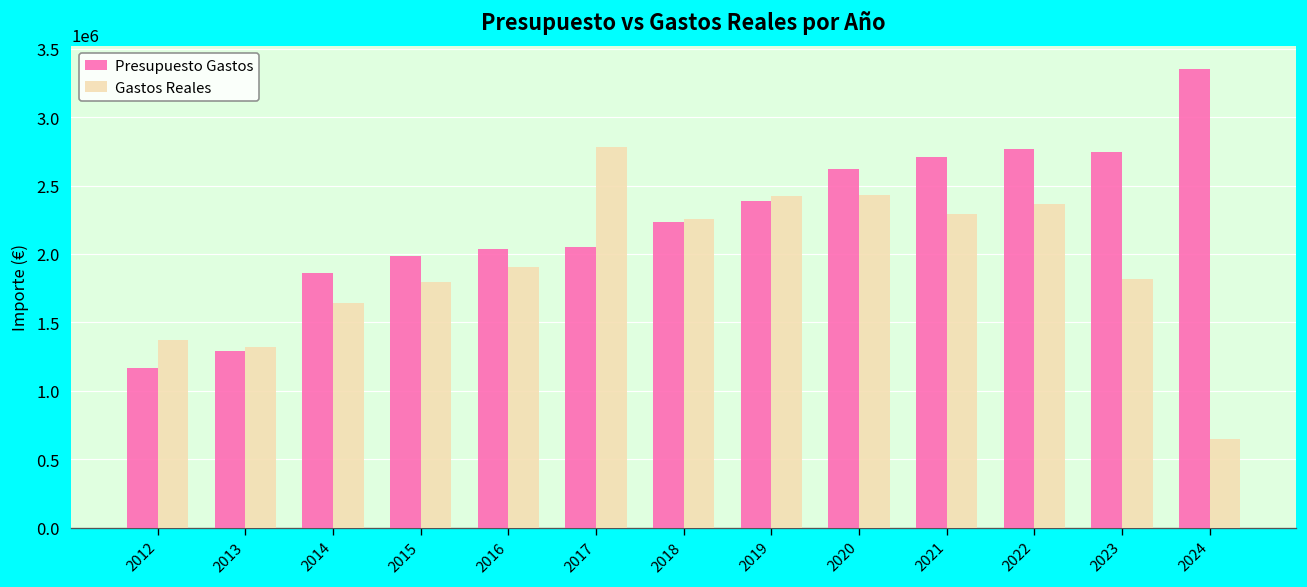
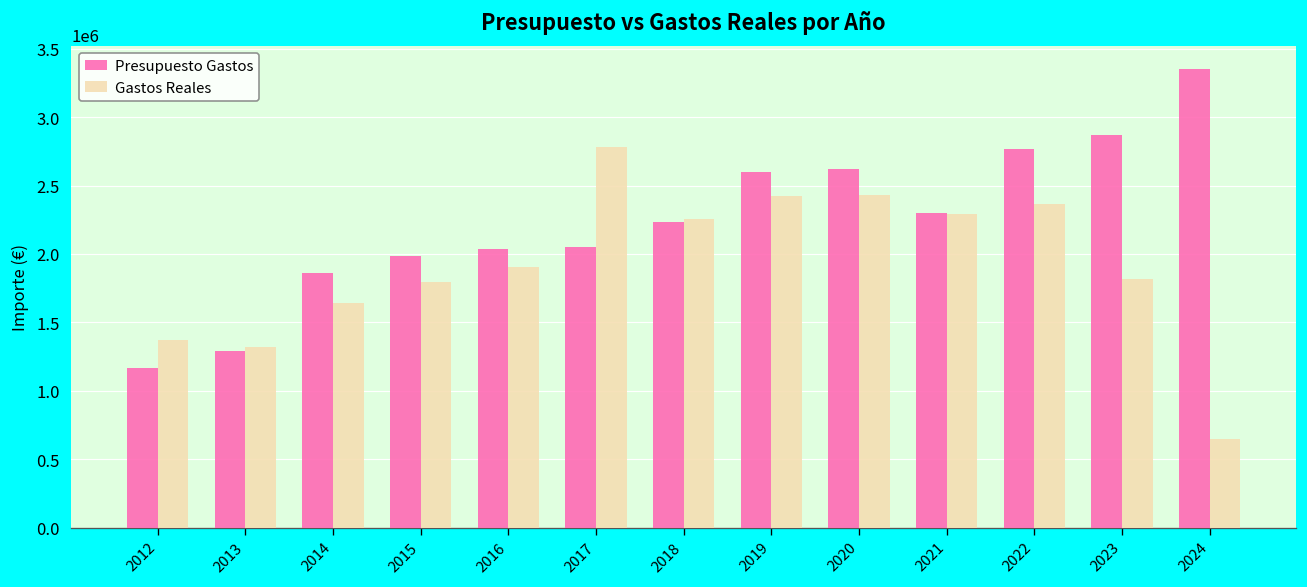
  {
    "Presupuesto Gastos": {
      "2012": 1160000,
      "2013": 1290000,
      "2014": 1860000,
      "2015": 1990000,
      "2016": 2040000,
      "2017": 2050000,
      "2018": 2230000,
-     "2019": 2390000,
+     "2019": 2600000,
      "2020": 2620000,
-     "2021": 2710000,
+     "2021": 2300000,
      "2022": 2770000,
-     "2023": 2750000,
+     "2023": 2870000,
      "2024": 3350000
    },
    "Gastos Reales": {
      "2012": 1370000,
      "2013": 1320000,
      "2014": 1640000,
      "2015": 1800000,
      "2016": 1900000,
      "2017": 2780000,
      "2018": 2250000,
      "2019": 2420000,
      "2020": 2430000,
      "2021": 2290000,
      "2022": 2370000,
      "2023": 1820000,
      "2024": 650000
    }
  }
